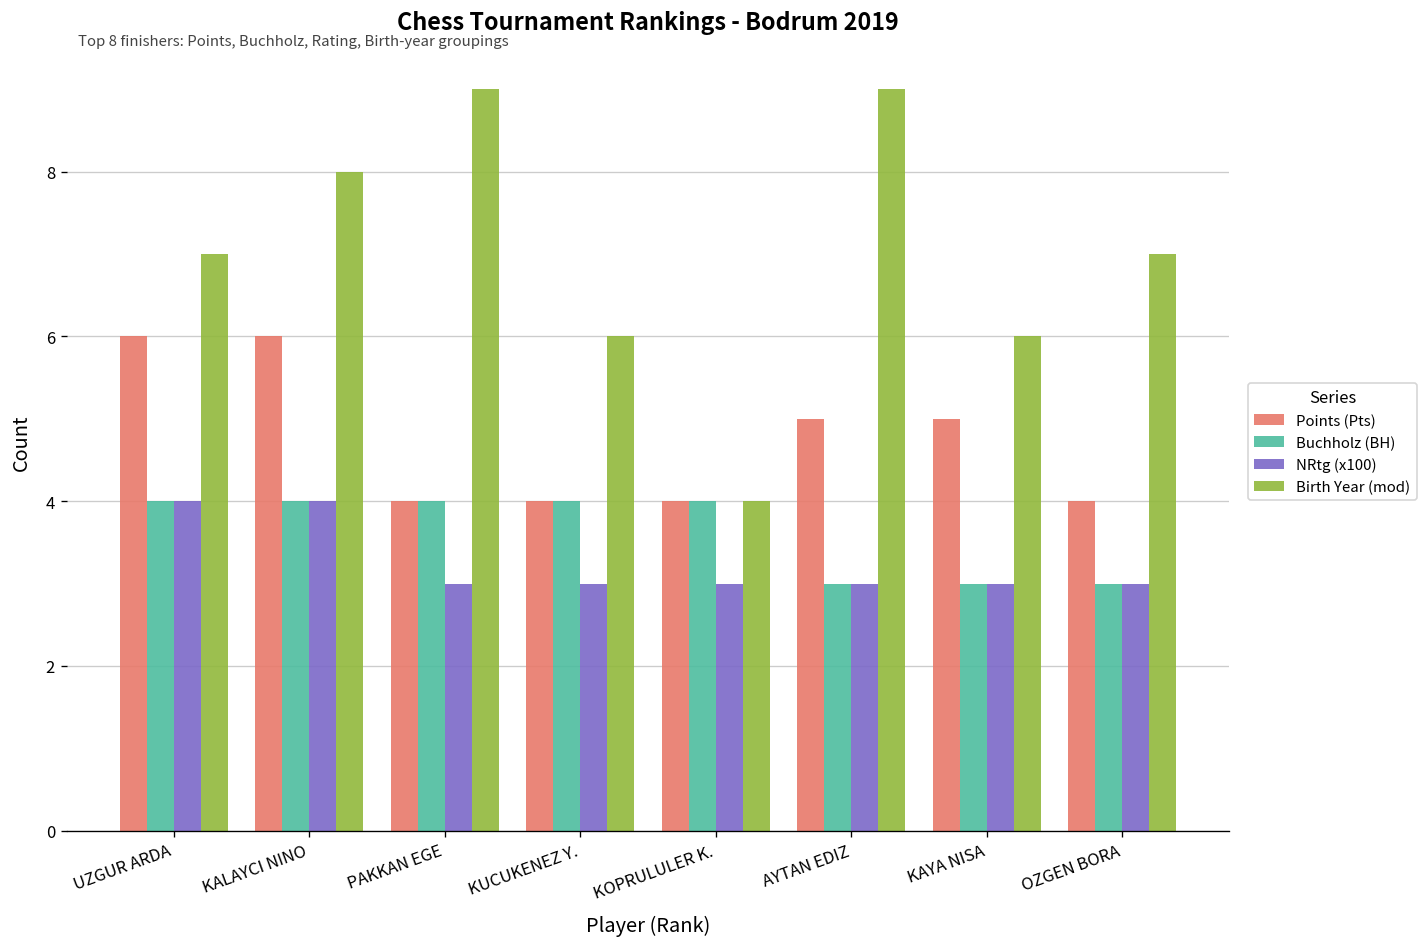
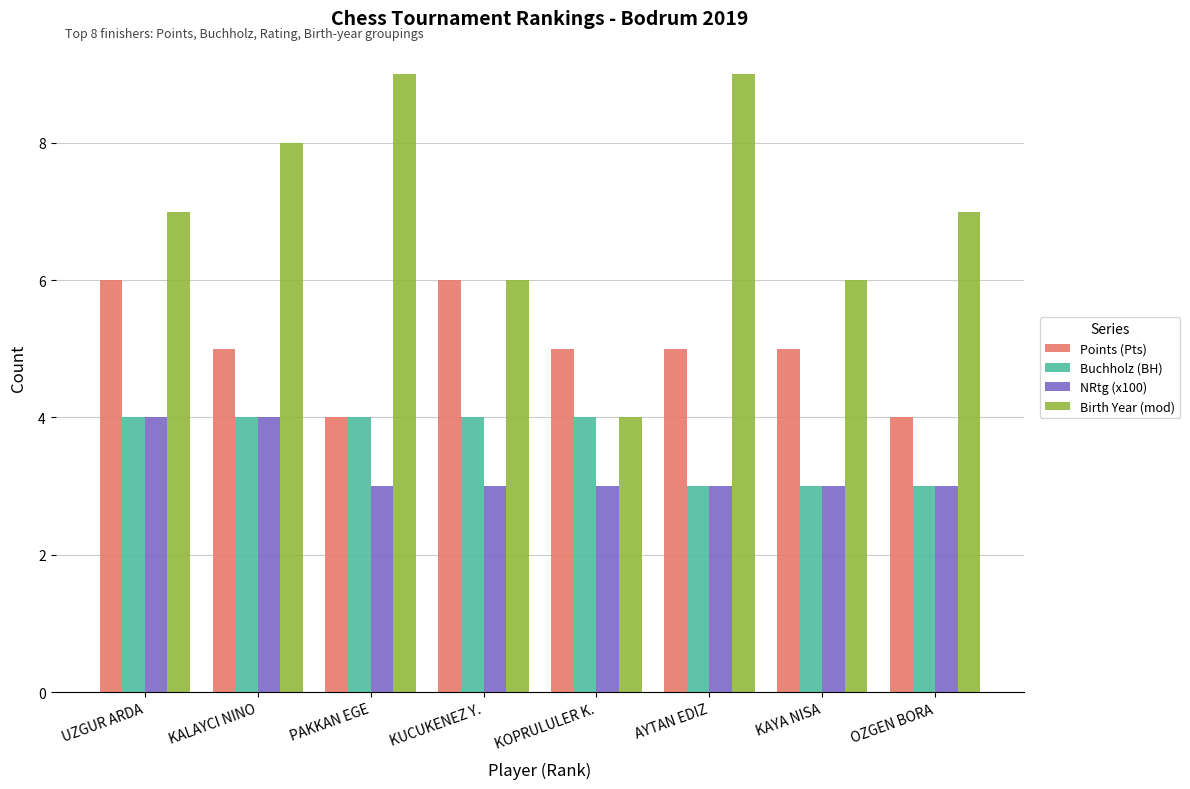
  {
    "Points (Pts)": {
      "UZGUR ARDA": 6,
-     "KALAYCI NINO": 6,
+     "KALAYCI NINO": 5,
      "PAKKAN EGE": 4,
-     "KUCUKENEZ Y.": 4,
-     "KOPRULULER K.": 4,
+     "KUCUKENEZ Y.": 6,
+     "KOPRULULER K.": 5,
      "AYTAN EDIZ": 5,
      "KAYA NISA": 5,
      "OZGEN BORA": 4
    },
    "Buchholz (BH)": {
      "UZGUR ARDA": 4,
      "KALAYCI NINO": 4,
      "PAKKAN EGE": 4,
      "KUCUKENEZ Y.": 4,
      "KOPRULULER K.": 4,
      "AYTAN EDIZ": 3,
      "KAYA NISA": 3,
      "OZGEN BORA": 3
    },
    "NRtg (x100)": {
      "UZGUR ARDA": 4,
      "KALAYCI NINO": 4,
      "PAKKAN EGE": 3,
      "KUCUKENEZ Y.": 3,
      "KOPRULULER K.": 3,
      "AYTAN EDIZ": 3,
      "KAYA NISA": 3,
      "OZGEN BORA": 3
    },
    "Birth Year (mod)": {
      "UZGUR ARDA": 7,
      "KALAYCI NINO": 8,
      "PAKKAN EGE": 9,
      "KUCUKENEZ Y.": 6,
      "KOPRULULER K.": 4,
      "AYTAN EDIZ": 9,
      "KAYA NISA": 6,
      "OZGEN BORA": 7
    }
  }
